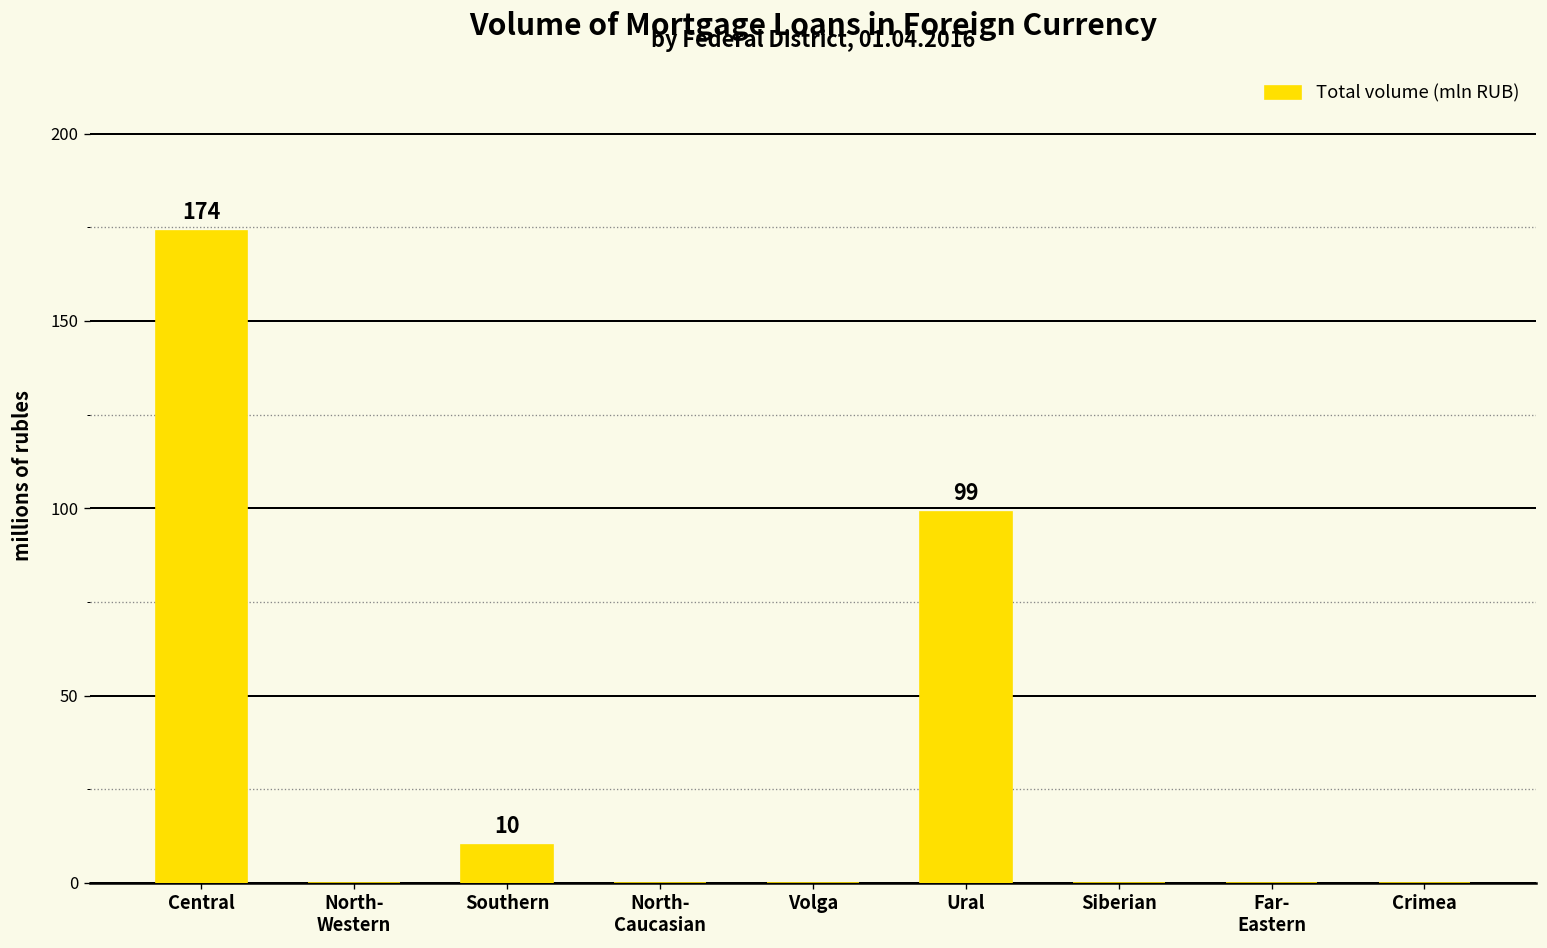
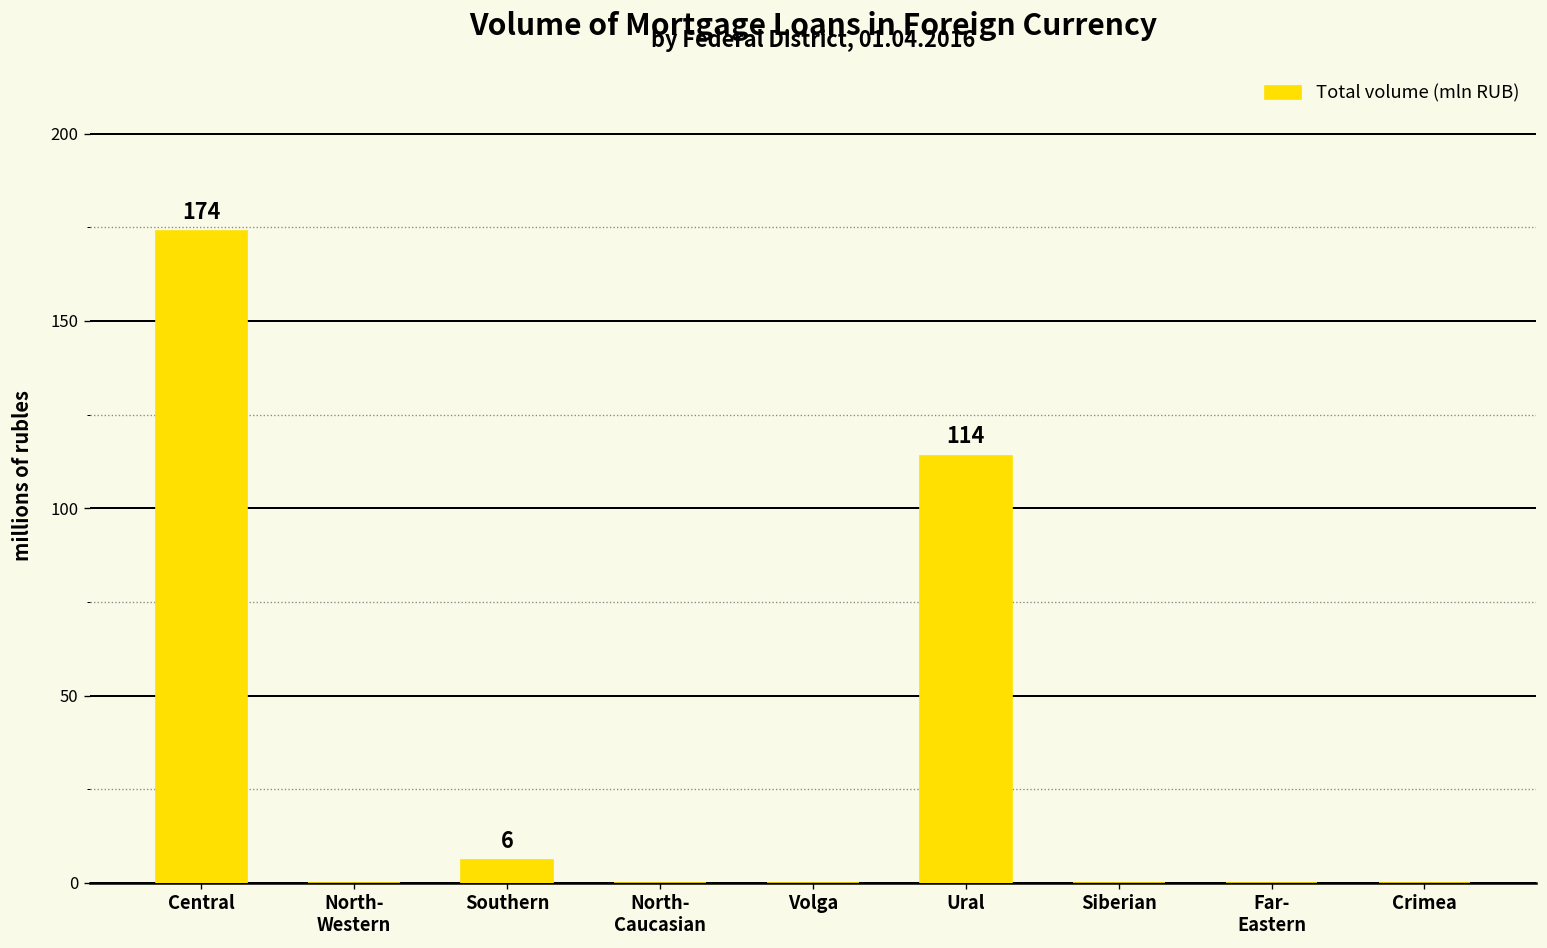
  {
    "Central": 174,
-   "Southern": 10,
-   "Ural": 99
+   "Southern": 6,
+   "Ural": 114
  }
